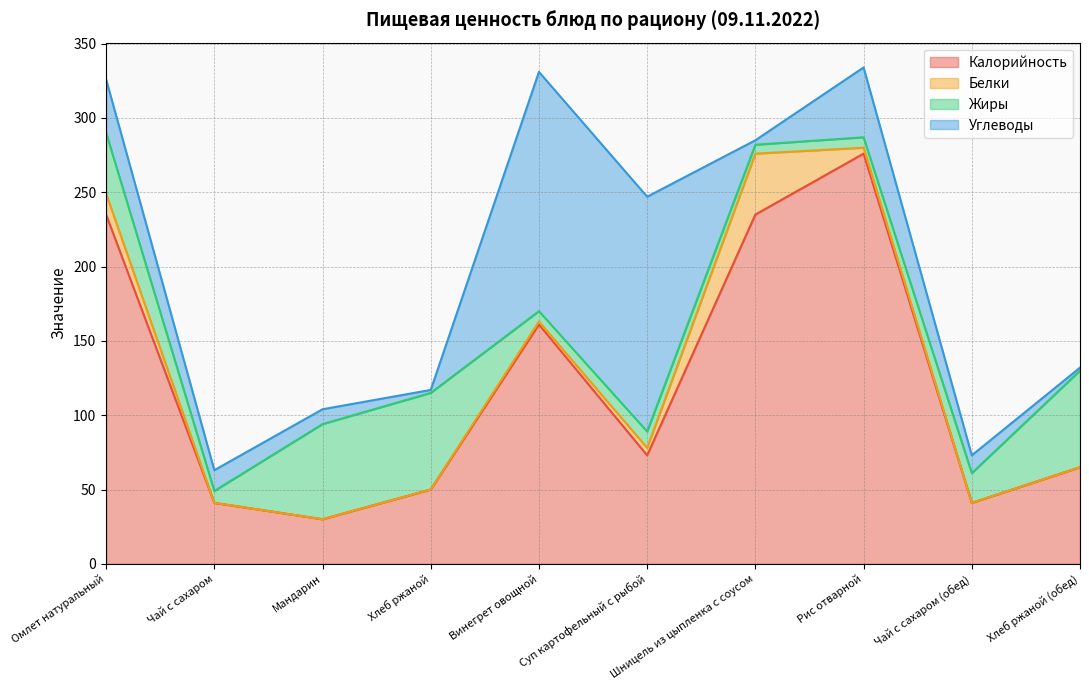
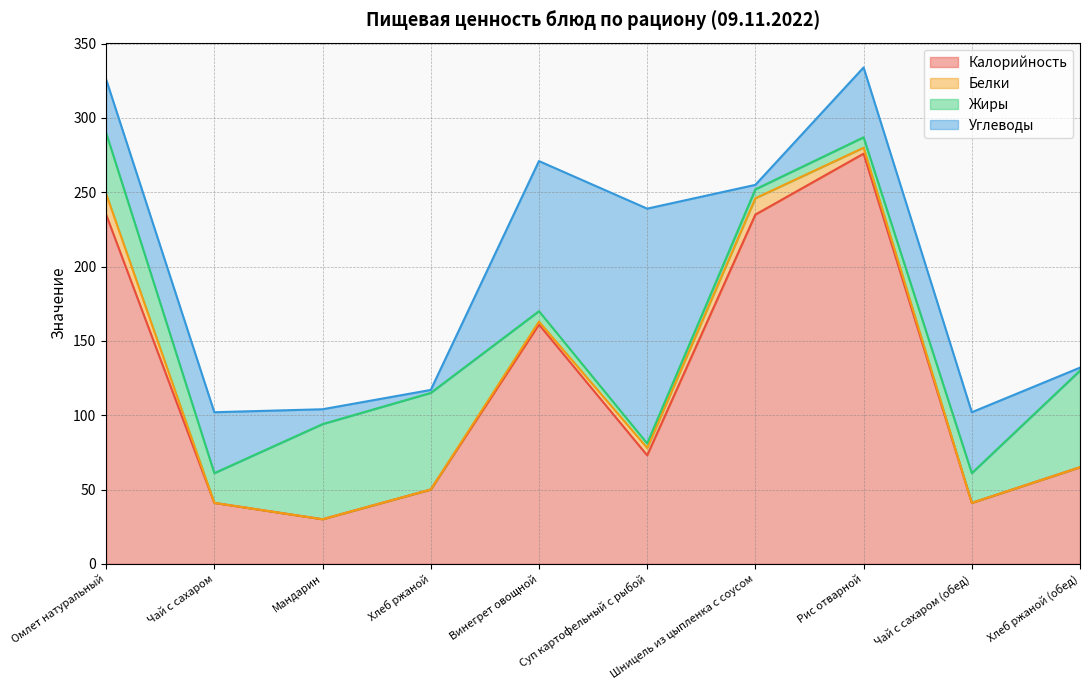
  {
    "Калорийность": {
      "Омлет натуральный": 235,
      "Винегрет овощной": 161,
      "Суп картофельный с рыбой": 73,
      "Шницель из цыпленка с соусом": 235,
      "Рис отварной": 276
    },
    "Белки": {
      "Омлет натуральный": 14,
      "Винегрет овощной": 2,
      "Суп картофельный с рыбой": 5,
-     "Шницель из цыпленка с соусом": 41,
+     "Шницель из цыпленка с соусом": 11,
      "Рис отварной": 4
    },
    "Жиры": {
      "Омлет натуральный": 41,
-     "Чай с сахаром": 8,
+     "Чай с сахаром": 20,
      "Мандарин": 64,
      "Хлеб ржаной": 65,
      "Винегрет овощной": 7,
-     "Суп картофельный с рыбой": 11,
+     "Суп картофельный с рыбой": 3,
      "Шницель из цыпленка с соусом": 6,
      "Рис отварной": 7,
      "Чай с сахаром (обед)": 20,
      "Хлеб ржаной (обед)": 65
    },
    "Углеводы": {
      "Омлет натуральный": 36,
-     "Чай с сахаром": 14,
+     "Чай с сахаром": 41,
      "Мандарин": 10,
      "Хлеб ржаной": 2,
-     "Винегрет овощной": 161,
+     "Винегрет овощной": 101,
      "Суп картофельный с рыбой": 158,
      "Шницель из цыпленка с соусом": 3,
      "Рис отварной": 47,
-     "Чай с сахаром (обед)": 12,
+     "Чай с сахаром (обед)": 41,
      "Хлеб ржаной (обед)": 2
    }
  }
